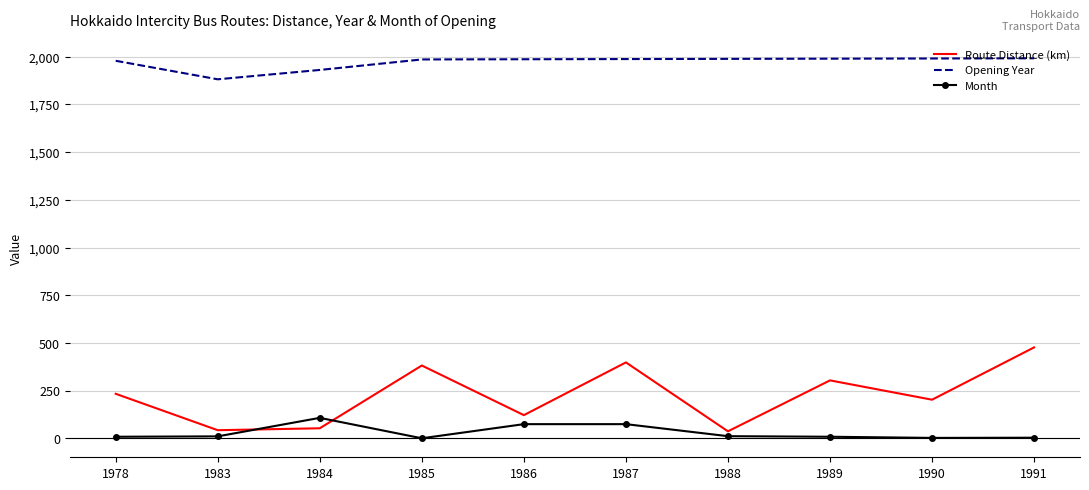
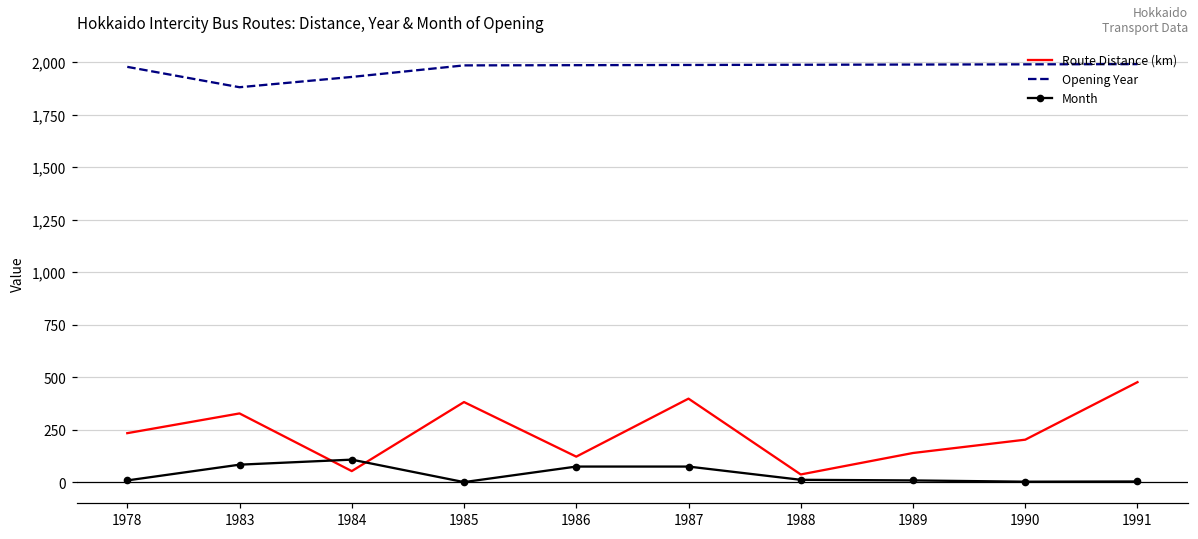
  {
    "Route Distance (km)": {
      "1978": "230",
-     "1983": "40",
+     "1983": "330",
      "1984": "50",
      "1985": "380",
      "1986": "120",
      "1987": "400",
      "1988": "40",
-     "1989": "300",
+     "1989": "140",
      "1990": "200",
      "1991": "480"
    },
    "Opening Year": {
      "1978": "1,980",
      "1983": "1,880",
      "1984": "1,930",
      "1985": "1,990",
      "1986": "1,990",
      "1987": "1,990",
      "1988": "1,990",
      "1989": "1,990",
      "1990": "1,990",
      "1991": "1,990"
    },
    "Month": {
      "1978": "10",
-     "1983": "10",
+     "1983": "80",
      "1984": "110",
      "1985": "0",
      "1986": "80",
      "1987": "80",
      "1988": "10",
      "1989": "10",
      "1990": "0",
      "1991": "0"
    }
  }
